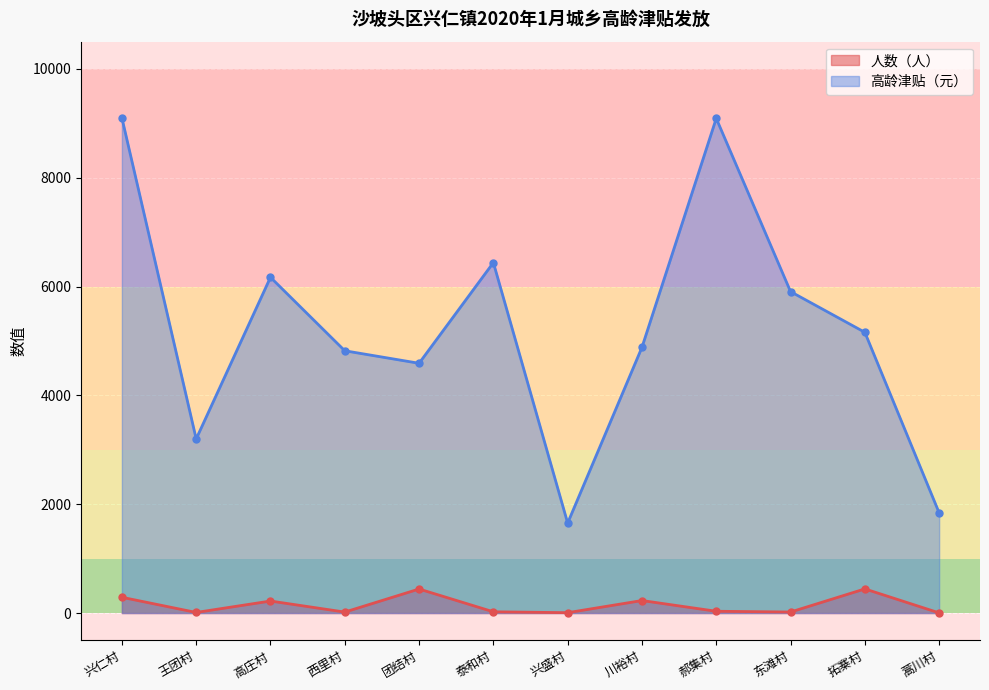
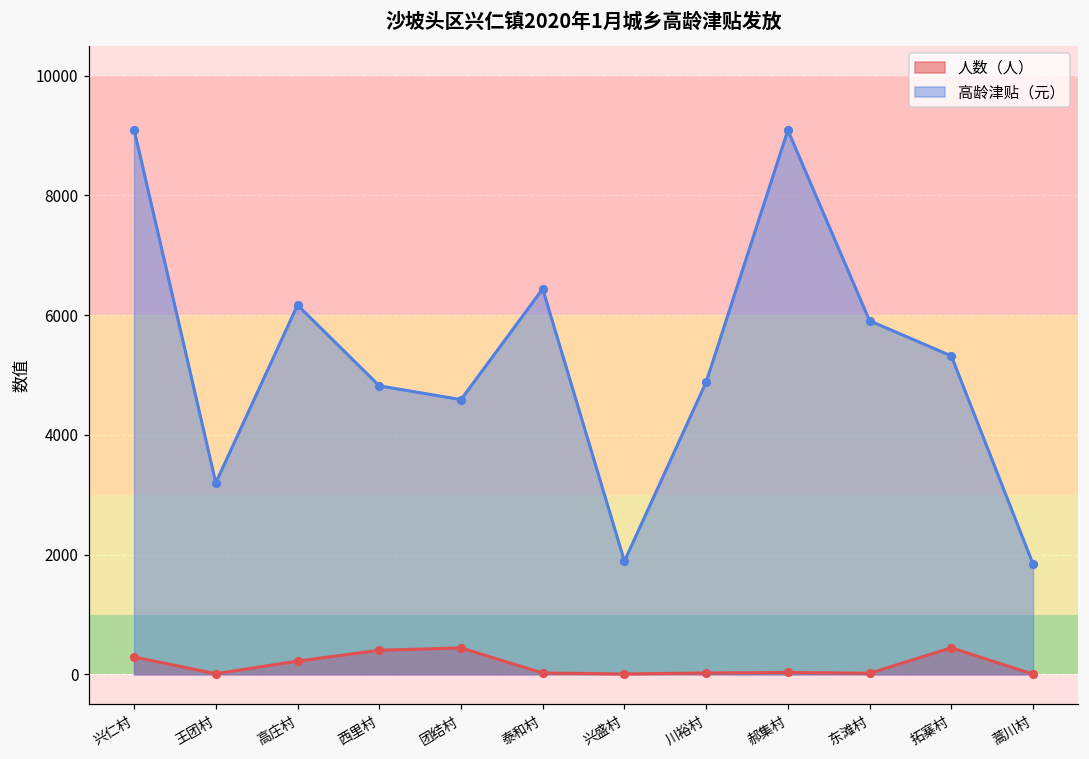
  {
    "人数（人）": {
      "兴仁村": 300,
      "王团村": 0,
      "高庄村": 200,
-     "西里村": 0,
+     "西里村": 400,
      "团结村": 400,
      "泰和村": 0,
      "兴盛村": 0,
-     "川裕村": 200,
+     "川裕村": 0,
      "郝集村": 0,
      "东滩村": 0,
      "拓寨村": 400,
      "蒿川村": 0
    },
    "高龄津贴（元）": {
      "兴仁村": 9100,
      "王团村": 3200,
      "高庄村": 6200,
      "西里村": 4800,
      "团结村": 4600,
      "泰和村": 6400,
-     "兴盛村": 1700,
+     "兴盛村": 1900,
      "川裕村": 4900,
      "郝集村": 9100,
      "东滩村": 5900,
-     "拓寨村": 5200,
+     "拓寨村": 5300,
      "蒿川村": 1800
    }
  }
